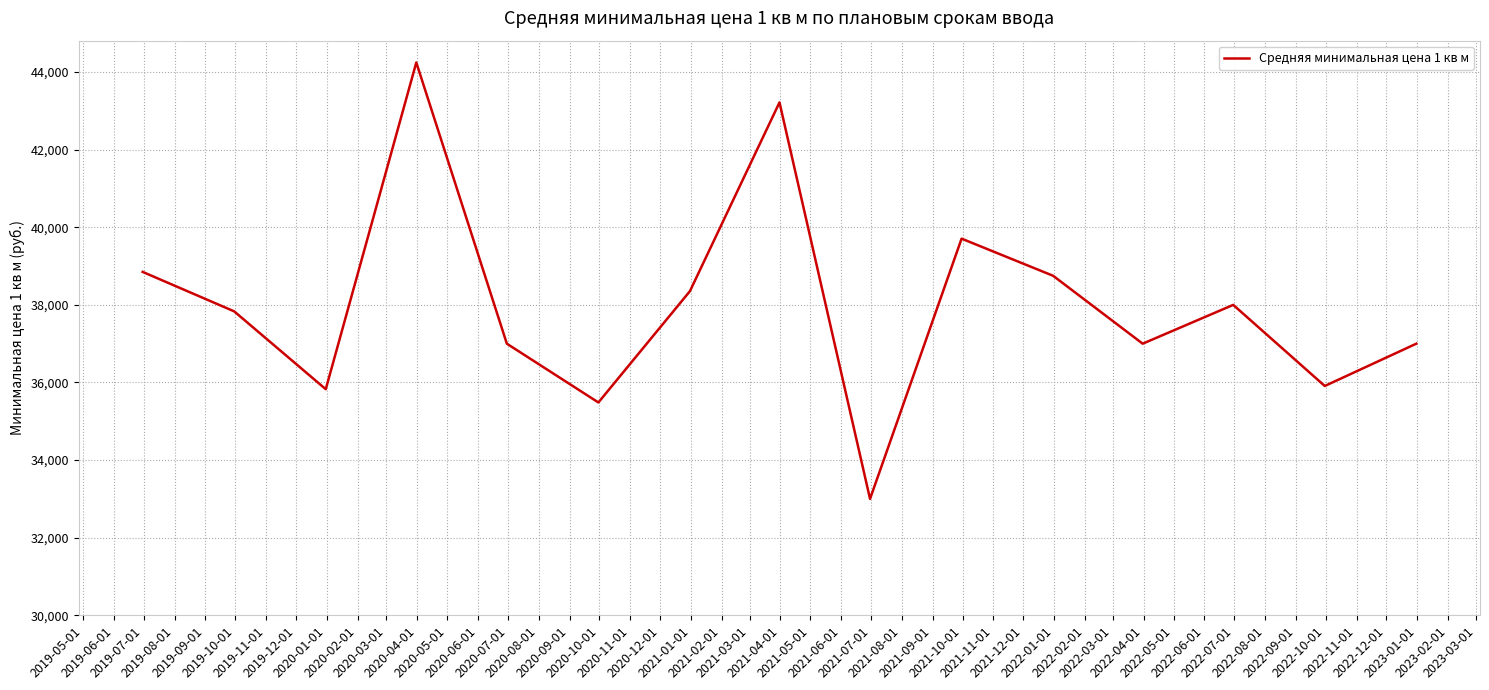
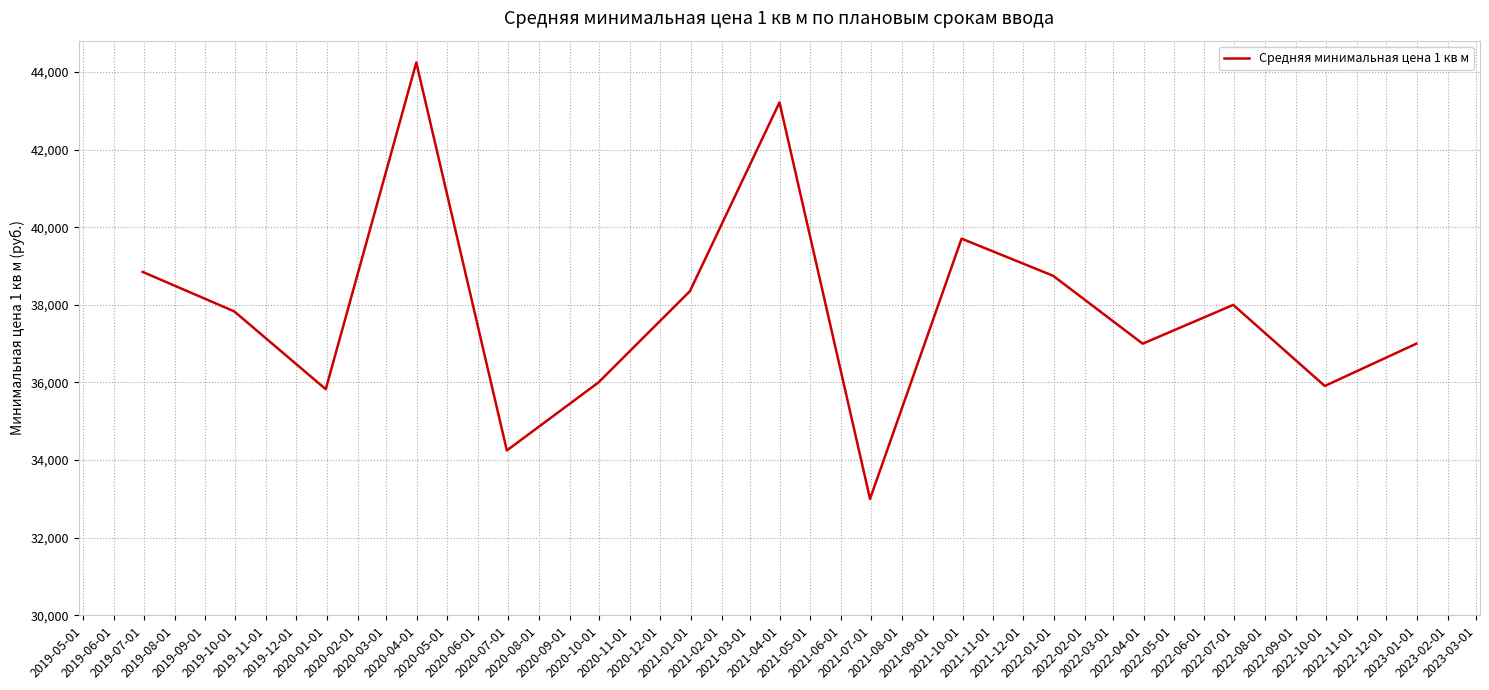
  {
    "2019-07-01": "38,900",
    "2019-10-01": "37,800",
    "2020-01-01": "35,800",
    "2020-04-01": "44,200",
-   "2020-07-01": "37,000",
-   "2020-10-01": "35,500",
+   "2020-07-01": "34,200",
+   "2020-10-01": "36,000",
    "2021-01-01": "38,400",
    "2021-04-01": "43,200",
    "2021-07-01": "33,000",
    "2021-10-01": "39,700",
    "2022-01-01": "38,800",
    "2022-04-01": "37,000",
    "2022-07-01": "38,000",
    "2022-10-01": "35,900",
    "2023-01-01": "37,000"
  }
